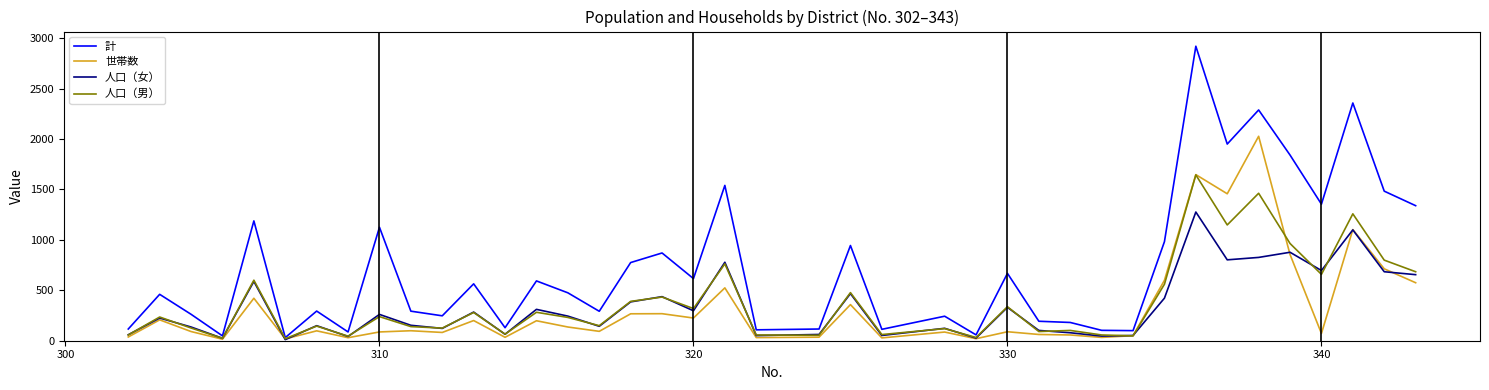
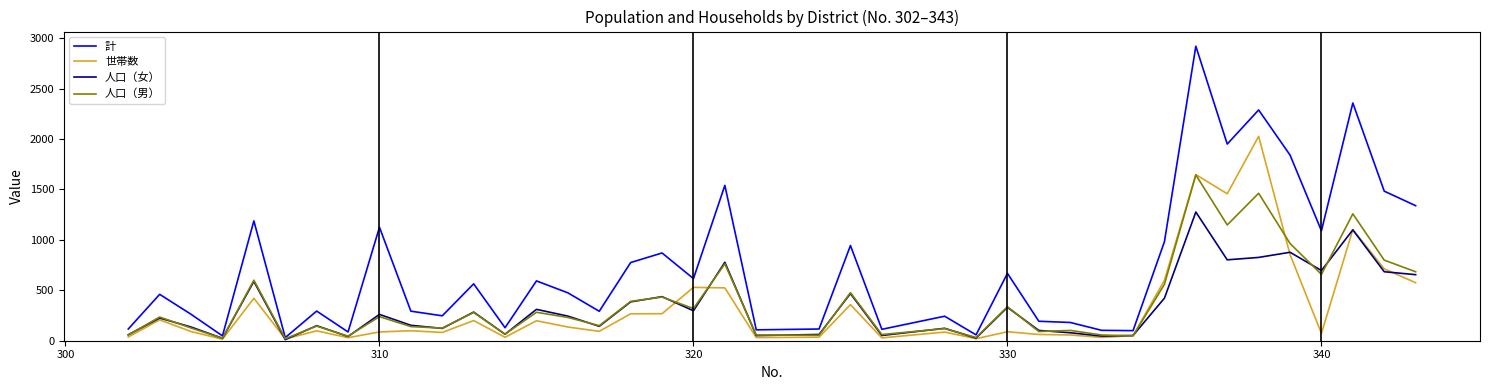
  {
    "計": {
      "310": 1130,
      "320": 620,
      "330": 670,
-     "340": 1350
+     "340": 1090
    },
    "世帯数": {
      "310": 90,
-     "320": 230,
+     "320": 530,
      "330": 90,
      "340": 70
    },
    "人口（女）": {
      "340": 700
    },
    "人口（男）": {
      "340": 660
    }
  }
